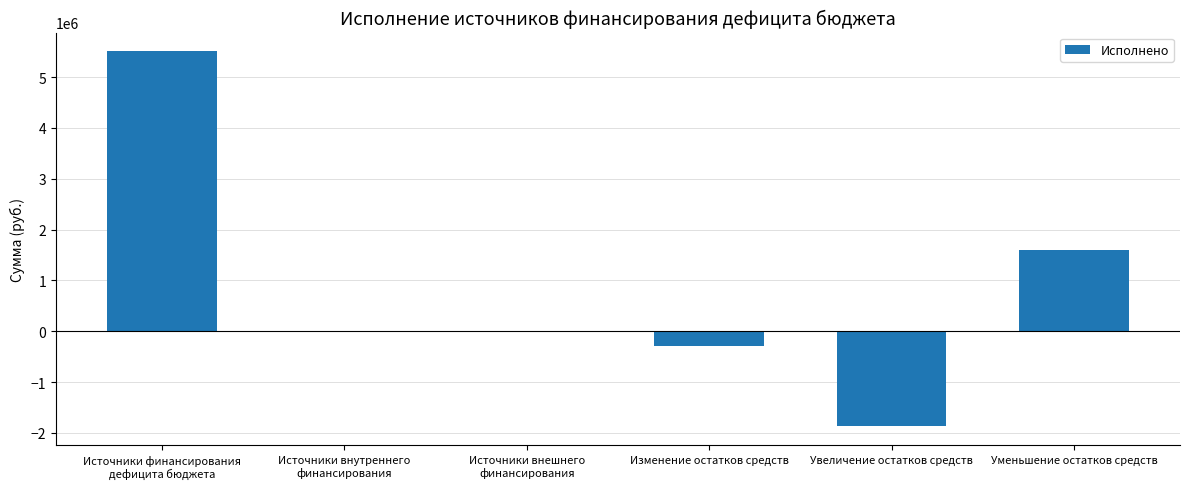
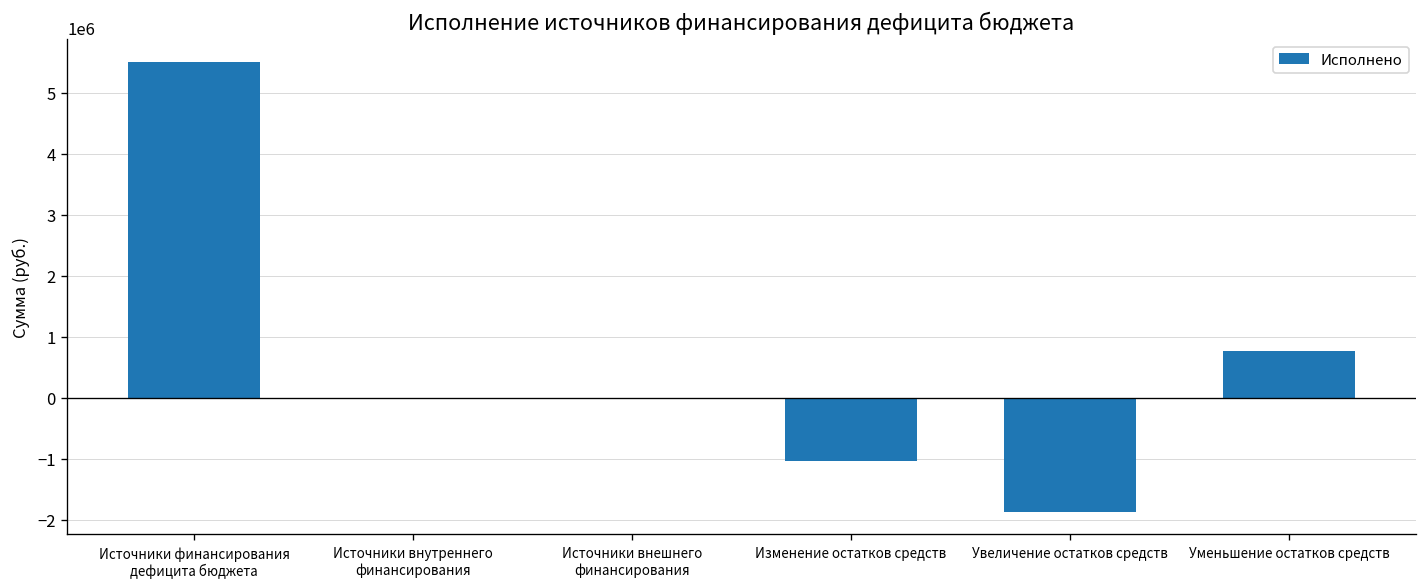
  {
    "Источники финансирования дефицита бюджета": 5500000,
    "Источники внутреннего финансирования": 0,
    "Источники внешнего финансирования": 0,
-   "Изменение остатков средств": -300000,
+   "Изменение остатков средств": -1000000,
    "Увеличение остатков средств": -1900000,
-   "Уменьшение остатков средств": 1600000
+   "Уменьшение остатков средств": 800000
  }
